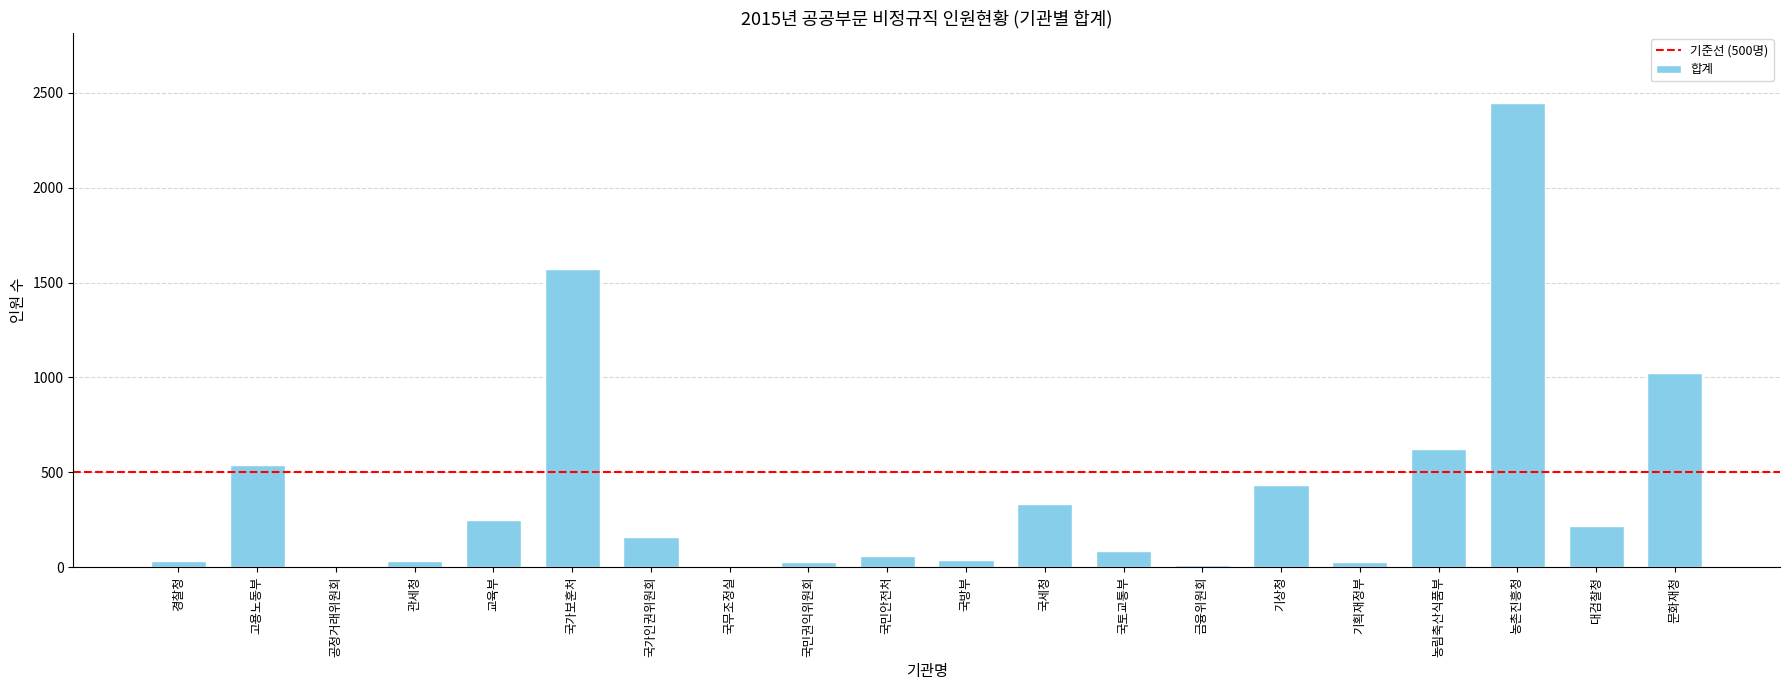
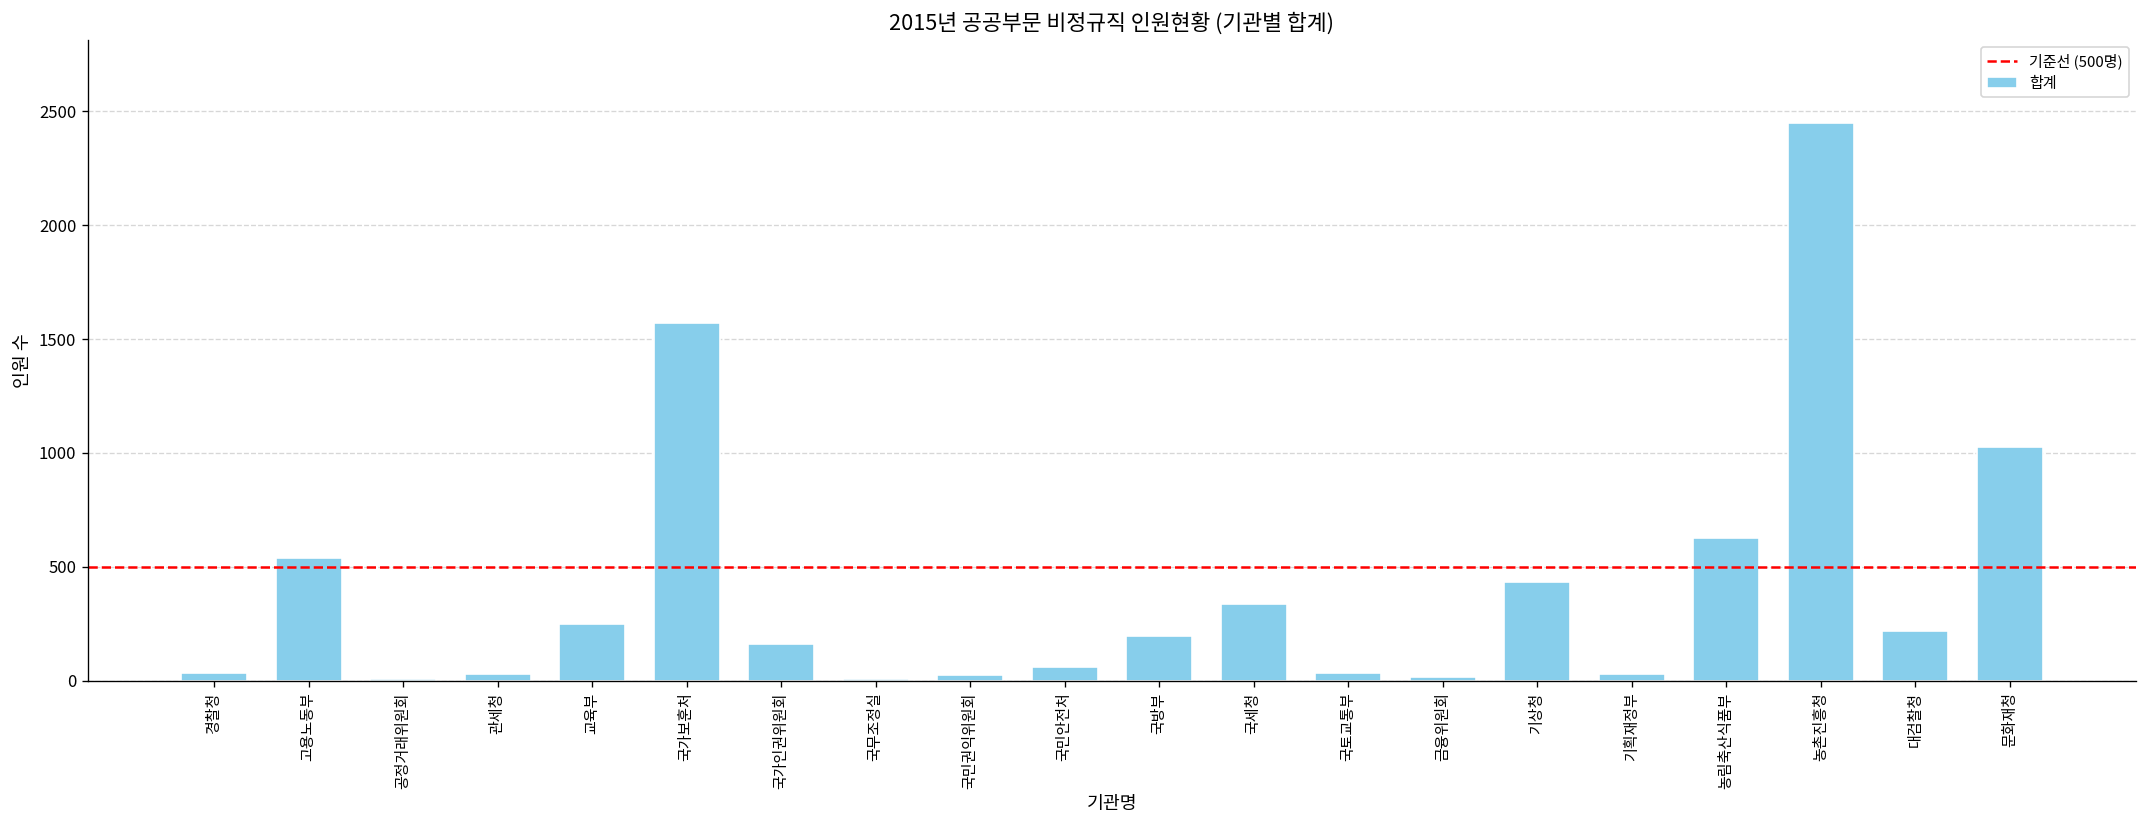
  {
    "경찰청": 30,
    "고용노동부": 540,
    "관세청": 30,
    "교육부": 250,
    "국가보훈처": 1570,
    "국가인권위원회": 160,
    "국민권익위원회": 30,
    "국민안전처": 60,
-   "국방부": 40,
+   "국방부": 200,
    "국세청": 340,
-   "국토교통부": 90,
+   "국토교통부": 30,
    "금융위원회": 10,
    "기상청": 440,
    "기획재정부": 30,
    "농림축산식품부": 630,
    "농촌진흥청": 2450,
    "대검찰청": 220,
    "문화재청": 1020
  }
